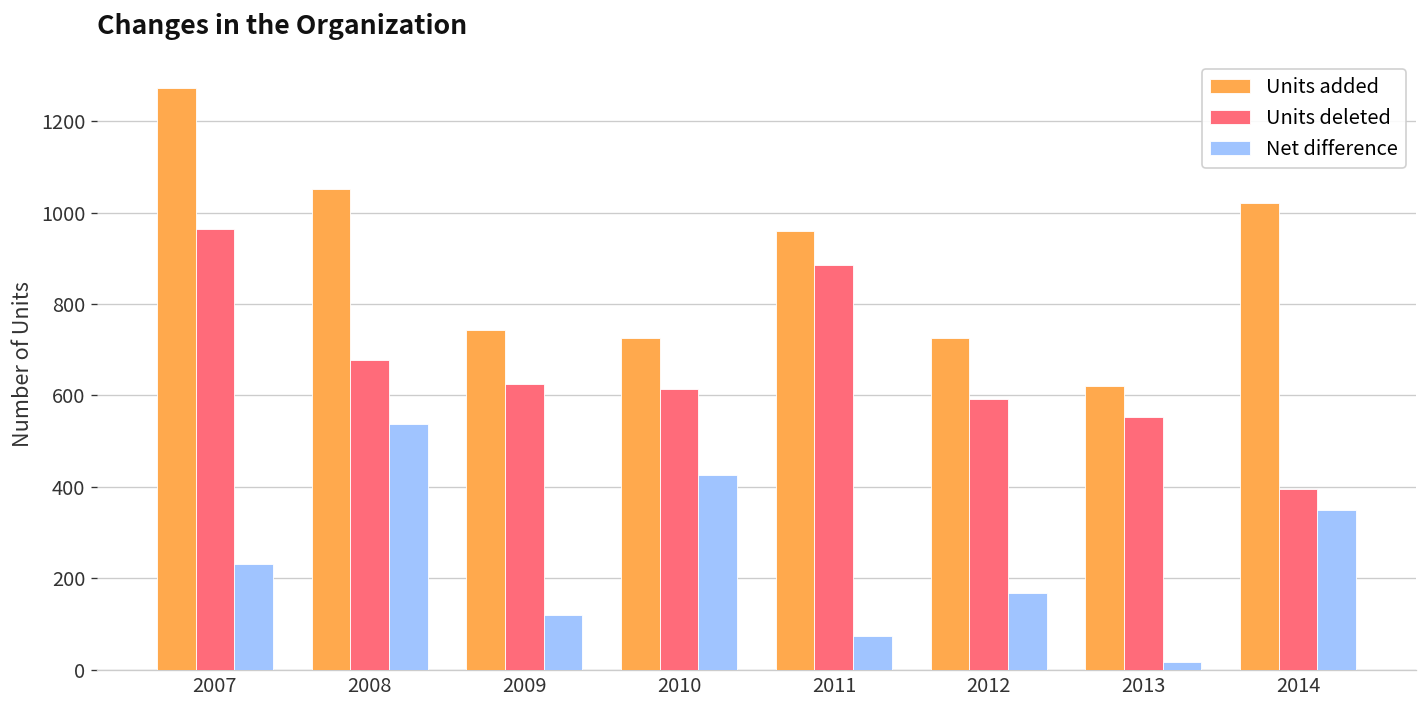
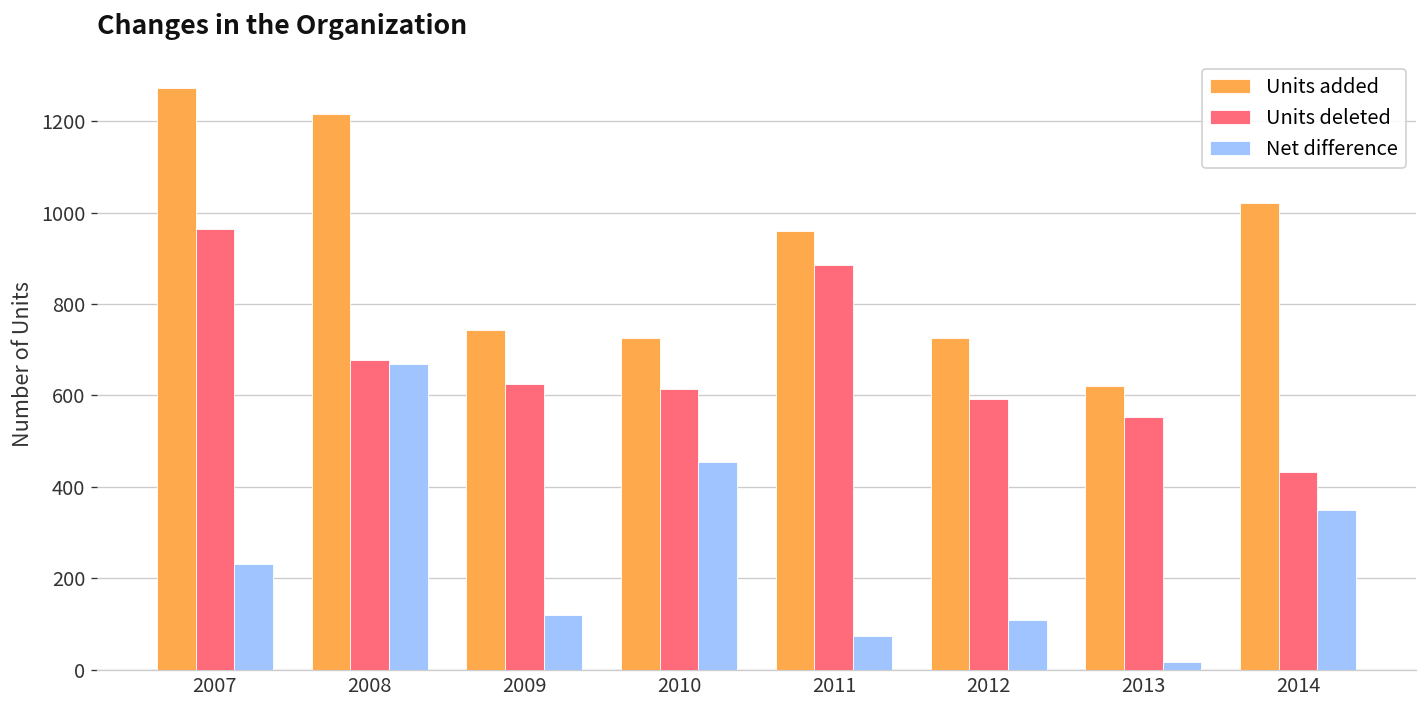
  {
    "Units added": {
      "2007": 1270,
-     "2008": 1050,
+     "2008": 1220,
      "2009": 740,
      "2010": 730,
      "2011": 960,
      "2012": 730,
      "2013": 620,
      "2014": 1020
    },
    "Units deleted": {
      "2007": 960,
      "2008": 680,
      "2009": 620,
      "2010": 610,
      "2011": 890,
      "2012": 590,
      "2013": 550,
-     "2014": 400
+     "2014": 430
    },
    "Net difference": {
      "2007": 230,
-     "2008": 540,
+     "2008": 670,
      "2009": 120,
-     "2010": 430,
+     "2010": 460,
      "2011": 70,
-     "2012": 170,
+     "2012": 110,
      "2013": 20,
      "2014": 350
    }
  }
